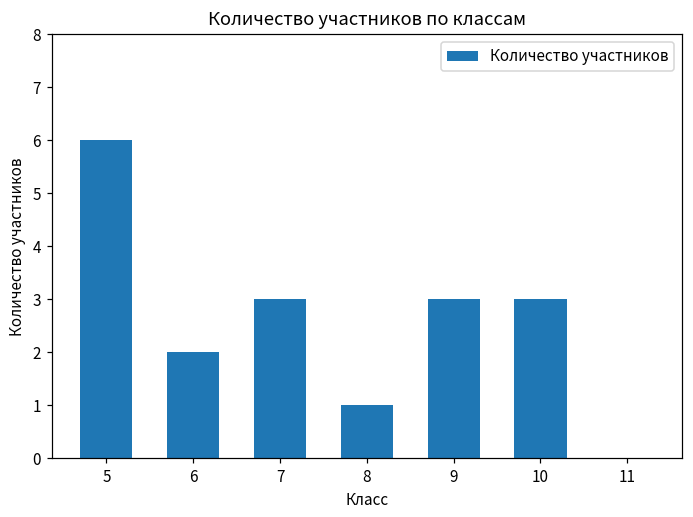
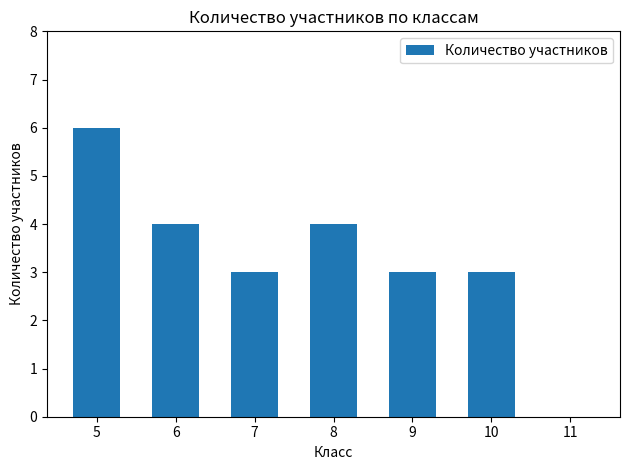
  {
    "5": 6,
-   "6": 2,
+   "6": 4,
    "7": 3,
-   "8": 1,
+   "8": 4,
    "9": 3,
    "10": 3,
    "11": 0
  }
